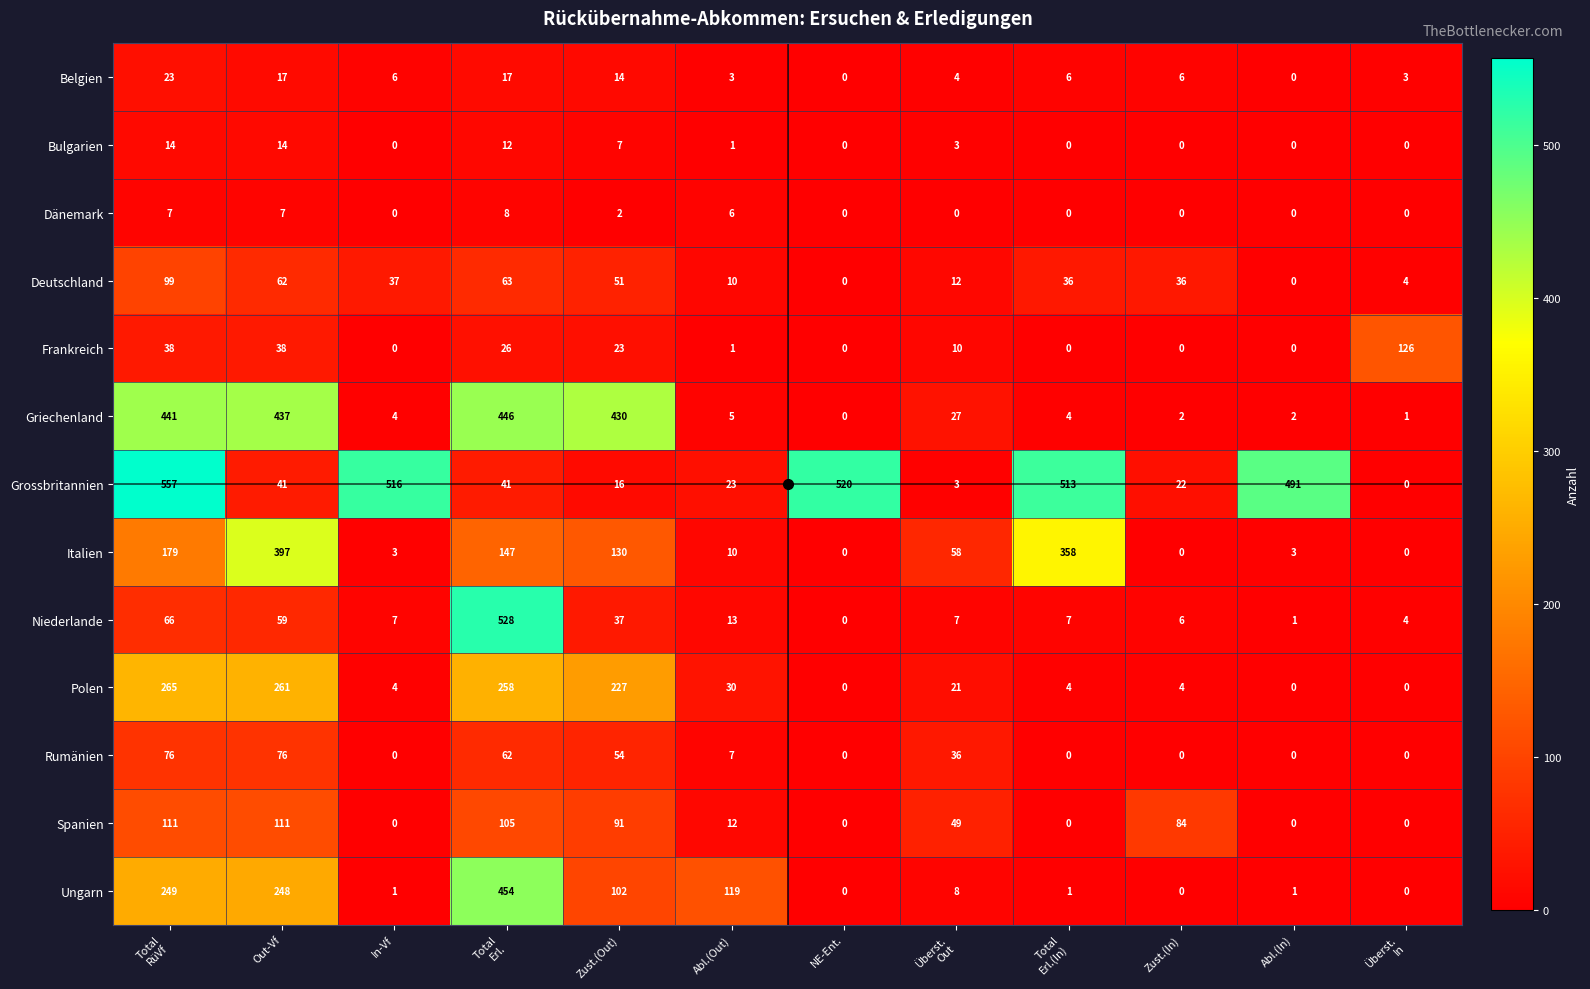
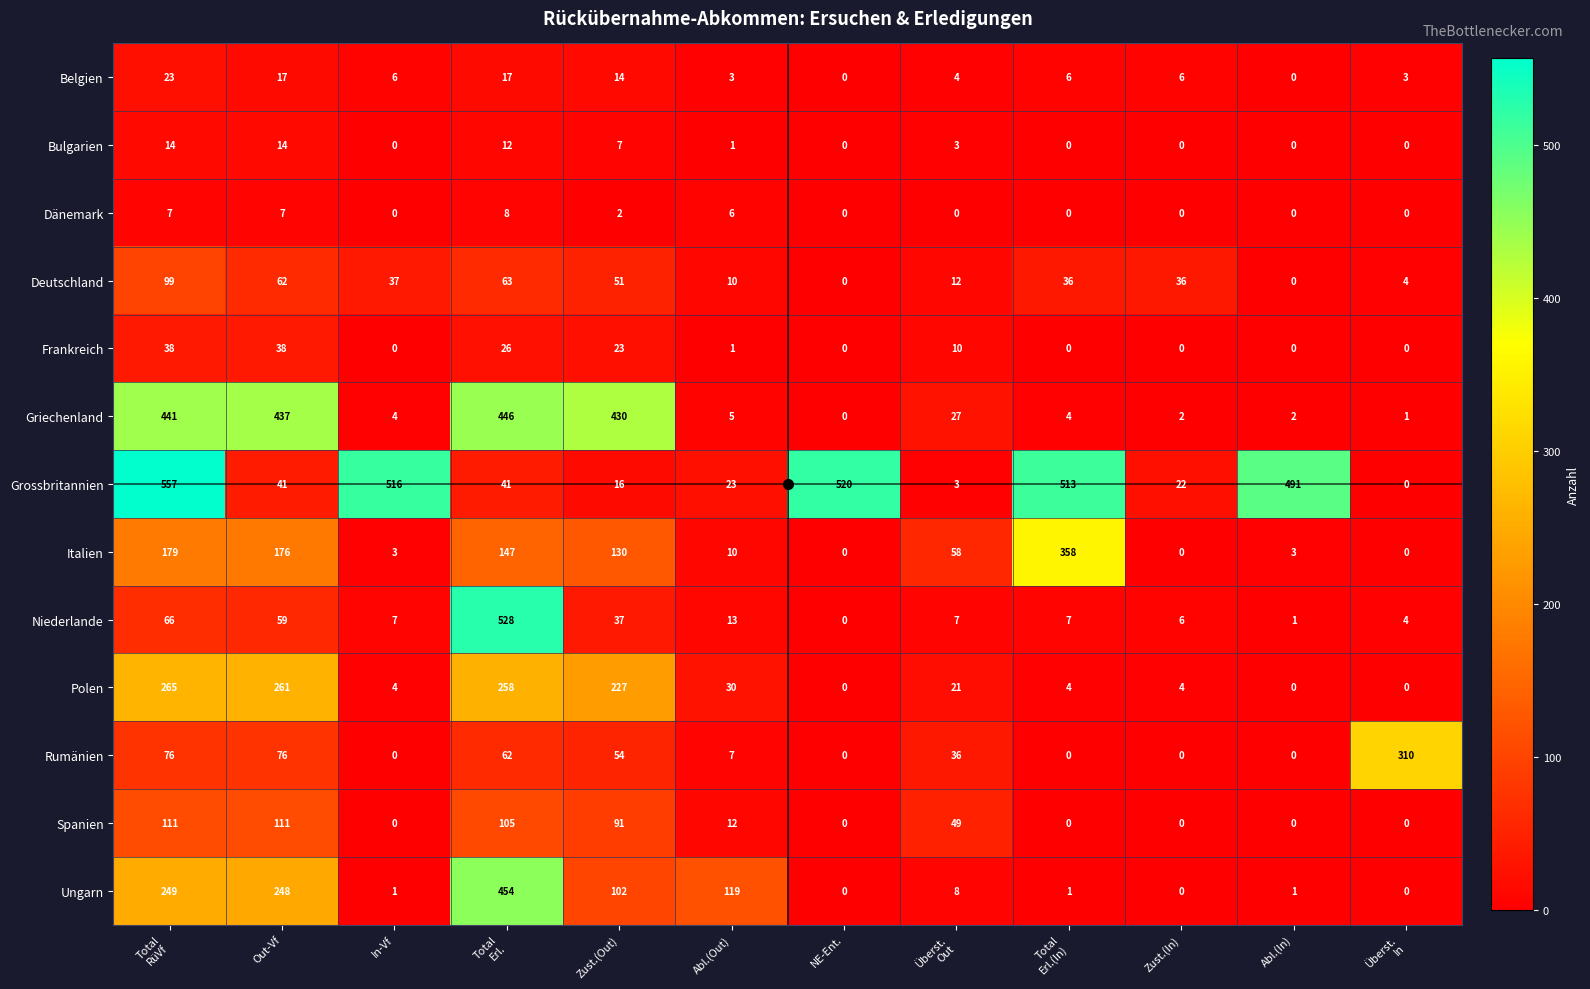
  {
    "Belgien": {
      "Total RüVf": 23,
      "Out-Vf": 17,
      "In-Vf": 6,
      "Total Erl.": 17,
      "Zust.(Out)": 14,
      "Abl.(Out)": 3,
      "NE-Ent.": 0,
      "Überst. Out": 4,
      "Total Erl.(In)": 6,
      "Zust.(In)": 6,
      "Abl.(In)": 0,
      "Überst. In": 3
    },
    "Bulgarien": {
      "Total RüVf": 14,
      "Out-Vf": 14,
      "In-Vf": 0,
      "Total Erl.": 12,
      "Zust.(Out)": 7,
      "Abl.(Out)": 1,
      "NE-Ent.": 0,
      "Überst. Out": 3,
      "Total Erl.(In)": 0,
      "Zust.(In)": 0,
      "Abl.(In)": 0,
      "Überst. In": 0
    },
    "Dänemark": {
      "Total RüVf": 7,
      "Out-Vf": 7,
      "In-Vf": 0,
      "Total Erl.": 8,
      "Zust.(Out)": 2,
      "Abl.(Out)": 6,
      "NE-Ent.": 0,
      "Überst. Out": 0,
      "Total Erl.(In)": 0,
      "Zust.(In)": 0,
      "Abl.(In)": 0,
      "Überst. In": 0
    },
    "Deutschland": {
      "Total RüVf": 99,
      "Out-Vf": 62,
      "In-Vf": 37,
      "Total Erl.": 63,
      "Zust.(Out)": 51,
      "Abl.(Out)": 10,
      "NE-Ent.": 0,
      "Überst. Out": 12,
      "Total Erl.(In)": 36,
      "Zust.(In)": 36,
      "Abl.(In)": 0,
      "Überst. In": 4
    },
    "Frankreich": {
      "Total RüVf": 38,
      "Out-Vf": 38,
      "In-Vf": 0,
      "Total Erl.": 26,
      "Zust.(Out)": 23,
      "Abl.(Out)": 1,
      "NE-Ent.": 0,
      "Überst. Out": 10,
      "Total Erl.(In)": 0,
      "Zust.(In)": 0,
      "Abl.(In)": 0,
-     "Überst. In": 126
+     "Überst. In": 0
    },
    "Griechenland": {
      "Total RüVf": 441,
      "Out-Vf": 437,
      "In-Vf": 4,
      "Total Erl.": 446,
      "Zust.(Out)": 430,
      "Abl.(Out)": 5,
      "NE-Ent.": 0,
      "Überst. Out": 27,
      "Total Erl.(In)": 4,
      "Zust.(In)": 2,
      "Abl.(In)": 2,
      "Überst. In": 1
    },
    "Grossbritannien": {
      "Total RüVf": 557,
      "Out-Vf": 41,
      "In-Vf": 516,
      "Total Erl.": 41,
      "Zust.(Out)": 16,
      "Abl.(Out)": 23,
      "NE-Ent.": 520,
      "Überst. Out": 3,
      "Total Erl.(In)": 513,
      "Zust.(In)": 22,
      "Abl.(In)": 491,
      "Überst. In": 0
    },
    "Italien": {
      "Total RüVf": 179,
-     "Out-Vf": 397,
+     "Out-Vf": 176,
      "In-Vf": 3,
      "Total Erl.": 147,
      "Zust.(Out)": 130,
      "Abl.(Out)": 10,
      "NE-Ent.": 0,
      "Überst. Out": 58,
      "Total Erl.(In)": 358,
      "Zust.(In)": 0,
      "Abl.(In)": 3,
      "Überst. In": 0
    },
    "Niederlande": {
      "Total RüVf": 66,
      "Out-Vf": 59,
      "In-Vf": 7,
      "Total Erl.": 528,
      "Zust.(Out)": 37,
      "Abl.(Out)": 13,
      "NE-Ent.": 0,
      "Überst. Out": 7,
      "Total Erl.(In)": 7,
      "Zust.(In)": 6,
      "Abl.(In)": 1,
      "Überst. In": 4
    },
    "Polen": {
      "Total RüVf": 265,
      "Out-Vf": 261,
      "In-Vf": 4,
      "Total Erl.": 258,
      "Zust.(Out)": 227,
      "Abl.(Out)": 30,
      "NE-Ent.": 0,
      "Überst. Out": 21,
      "Total Erl.(In)": 4,
      "Zust.(In)": 4,
      "Abl.(In)": 0,
      "Überst. In": 0
    },
    "Rumänien": {
      "Total RüVf": 76,
      "Out-Vf": 76,
      "In-Vf": 0,
      "Total Erl.": 62,
      "Zust.(Out)": 54,
      "Abl.(Out)": 7,
      "NE-Ent.": 0,
      "Überst. Out": 36,
      "Total Erl.(In)": 0,
      "Zust.(In)": 0,
      "Abl.(In)": 0,
-     "Überst. In": 0
+     "Überst. In": 310
    },
    "Spanien": {
      "Total RüVf": 111,
      "Out-Vf": 111,
      "In-Vf": 0,
      "Total Erl.": 105,
      "Zust.(Out)": 91,
      "Abl.(Out)": 12,
      "NE-Ent.": 0,
      "Überst. Out": 49,
      "Total Erl.(In)": 0,
-     "Zust.(In)": 84,
+     "Zust.(In)": 0,
      "Abl.(In)": 0,
      "Überst. In": 0
    },
    "Ungarn": {
      "Total RüVf": 249,
      "Out-Vf": 248,
      "In-Vf": 1,
      "Total Erl.": 454,
      "Zust.(Out)": 102,
      "Abl.(Out)": 119,
      "NE-Ent.": 0,
      "Überst. Out": 8,
      "Total Erl.(In)": 1,
      "Zust.(In)": 0,
      "Abl.(In)": 1,
      "Überst. In": 0
    }
  }
